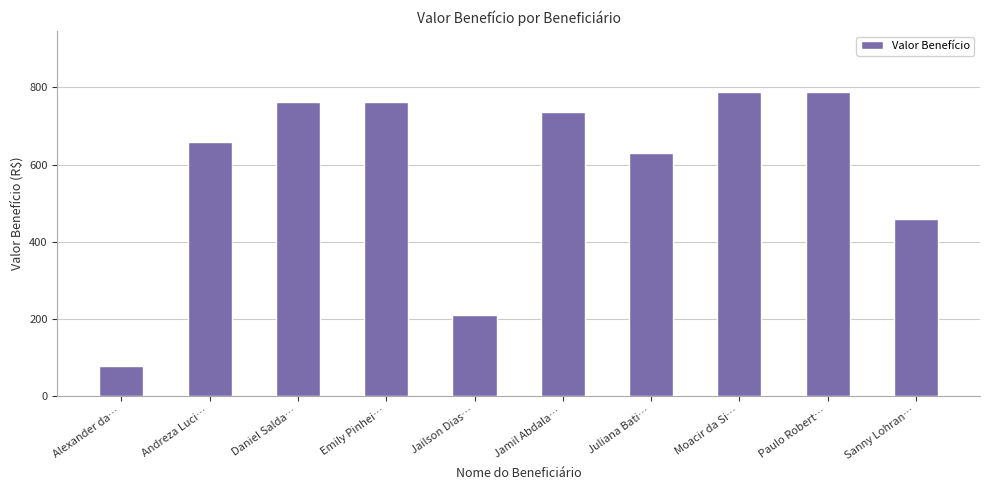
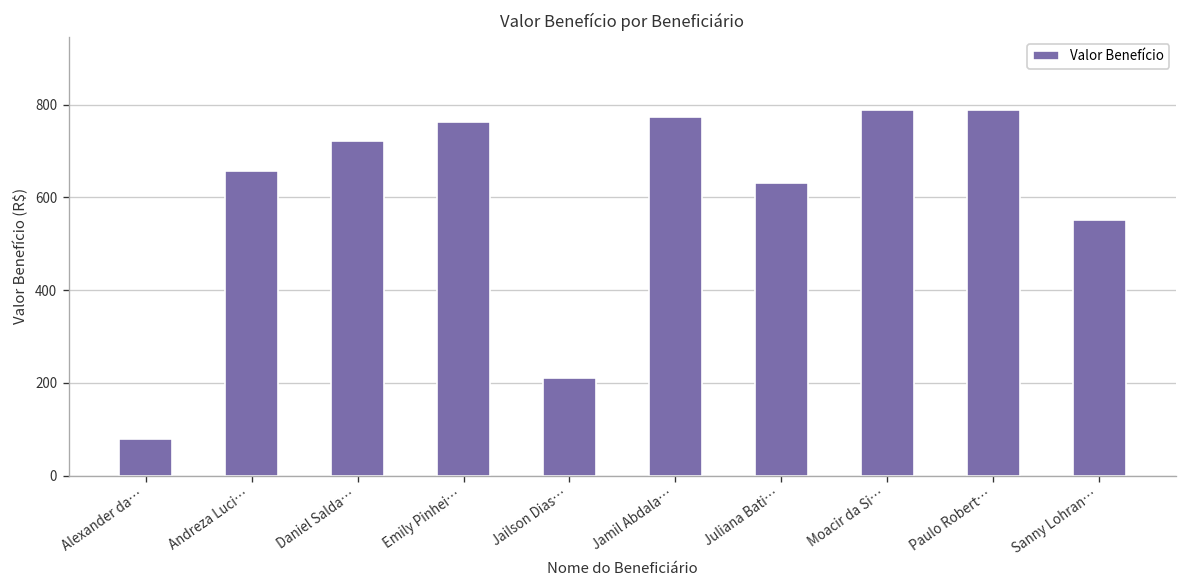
  {
    "Alexander da…": 80,
    "Andreza Luci…": 660,
-   "Daniel Salda…": 760,
+   "Daniel Salda…": 720,
    "Emily Pinhei…": 760,
    "Jailson Dias…": 210,
-   "Jamil Abdala…": 740,
+   "Jamil Abdala…": 770,
    "Juliana Bati…": 630,
    "Moacir da Si…": 790,
    "Paulo Robert…": 790,
-   "Sanny Lohran…": 460
+   "Sanny Lohran…": 550
  }
